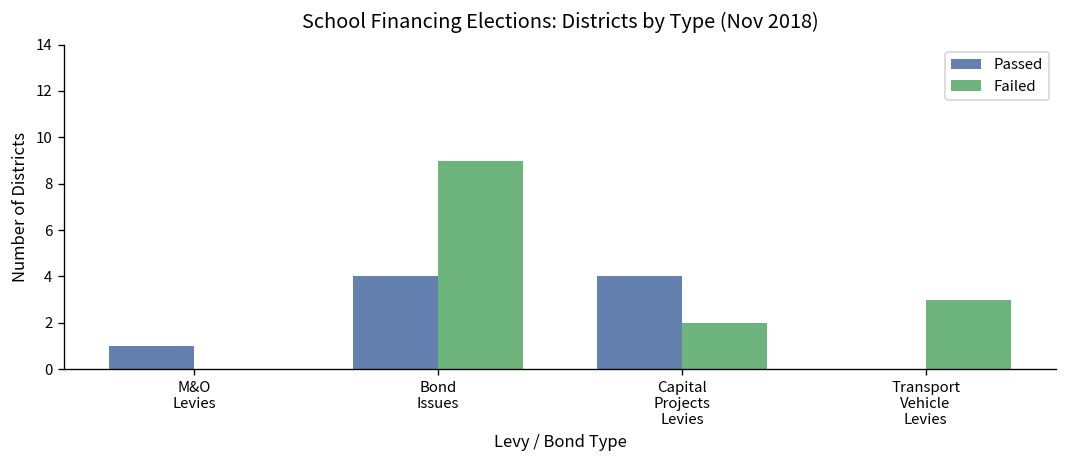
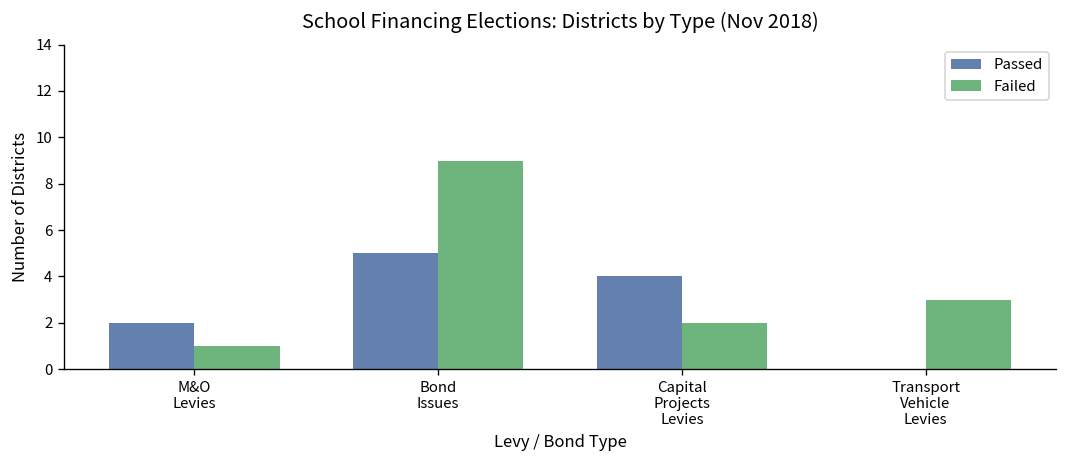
  {
    "Passed": {
-     "M&O Levies": 1,
-     "Bond Issues": 4,
+     "M&O Levies": 2,
+     "Bond Issues": 5,
      "Capital Projects Levies": 4,
      "Transport Vehicle Levies": 0
    },
    "Failed": {
-     "M&O Levies": 0,
+     "M&O Levies": 1,
      "Bond Issues": 9,
      "Capital Projects Levies": 2,
      "Transport Vehicle Levies": 3
    }
  }
